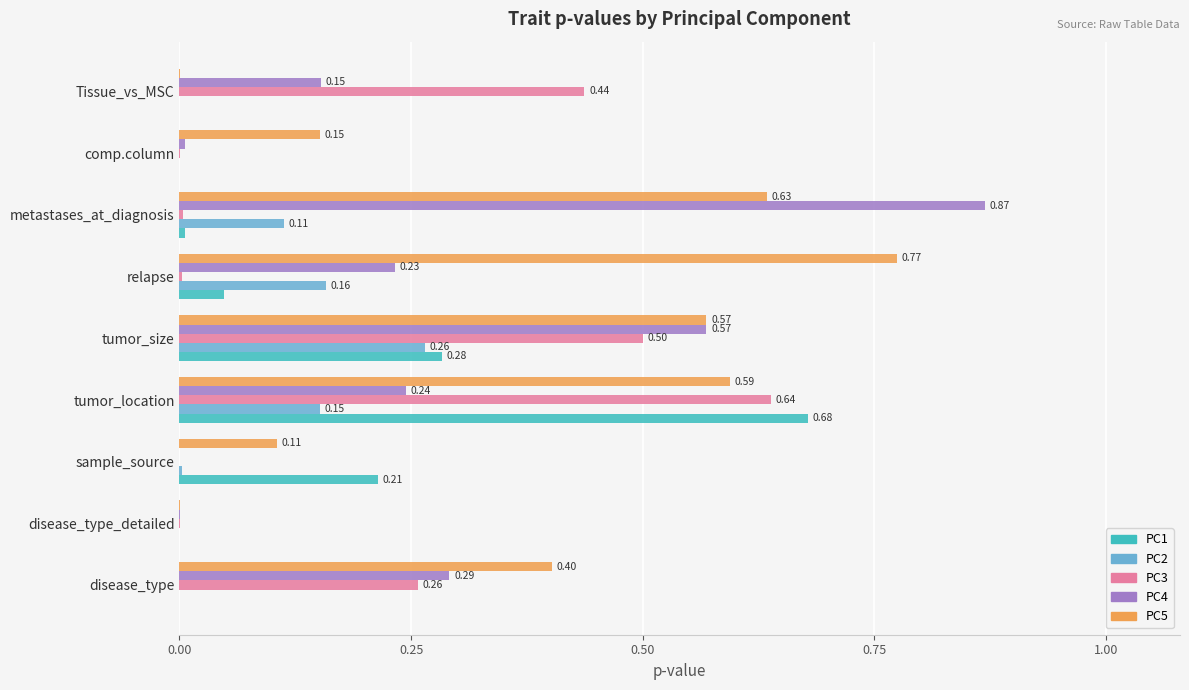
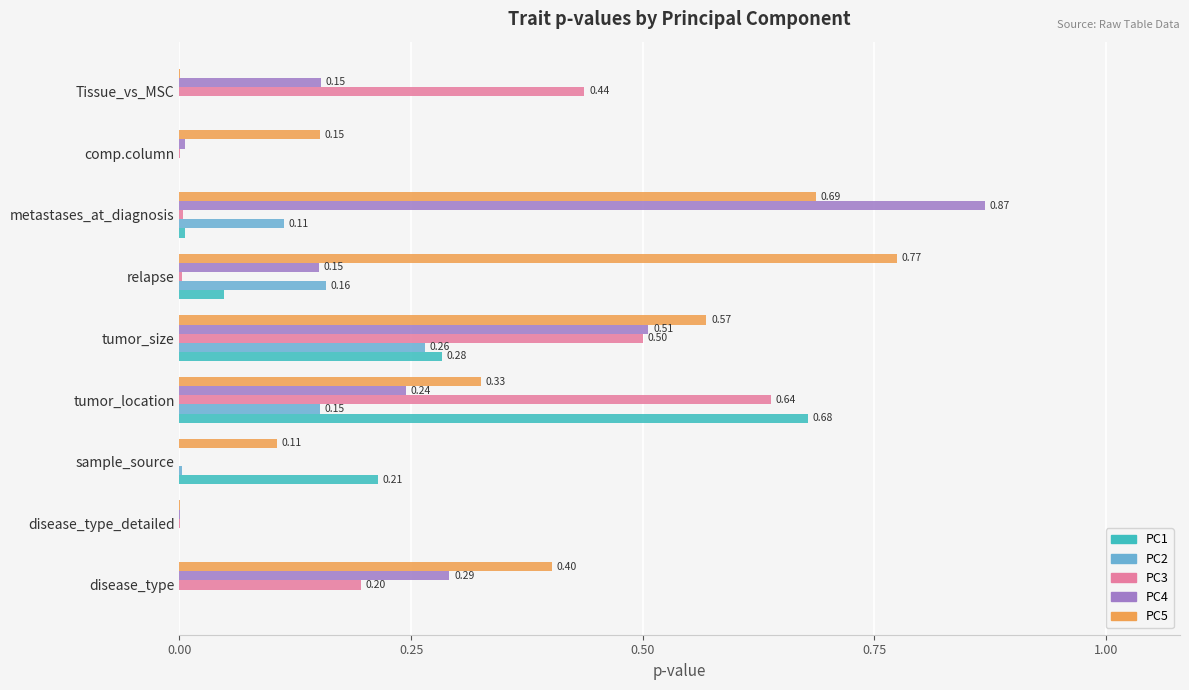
  {
    "PC3": {
      "Tissue_vs_MSC": 0.44,
      "tumor_size": 0.50,
      "tumor_location": 0.64,
-     "disease_type": 0.26
+     "disease_type": 0.20
    },
    "PC4": {
      "Tissue_vs_MSC": 0.15,
      "metastases_at_diagnosis": 0.87,
-     "relapse": 0.23,
-     "tumor_size": 0.57,
+     "relapse": 0.15,
+     "tumor_size": 0.51,
      "tumor_location": 0.24,
      "disease_type": 0.29
    },
    "PC5": {
      "comp.column": 0.15,
-     "metastases_at_diagnosis": 0.63,
+     "metastases_at_diagnosis": 0.69,
      "relapse": 0.77,
      "tumor_size": 0.57,
-     "tumor_location": 0.59,
+     "tumor_location": 0.33,
      "sample_source": 0.11,
      "disease_type": 0.40
    }
  }
